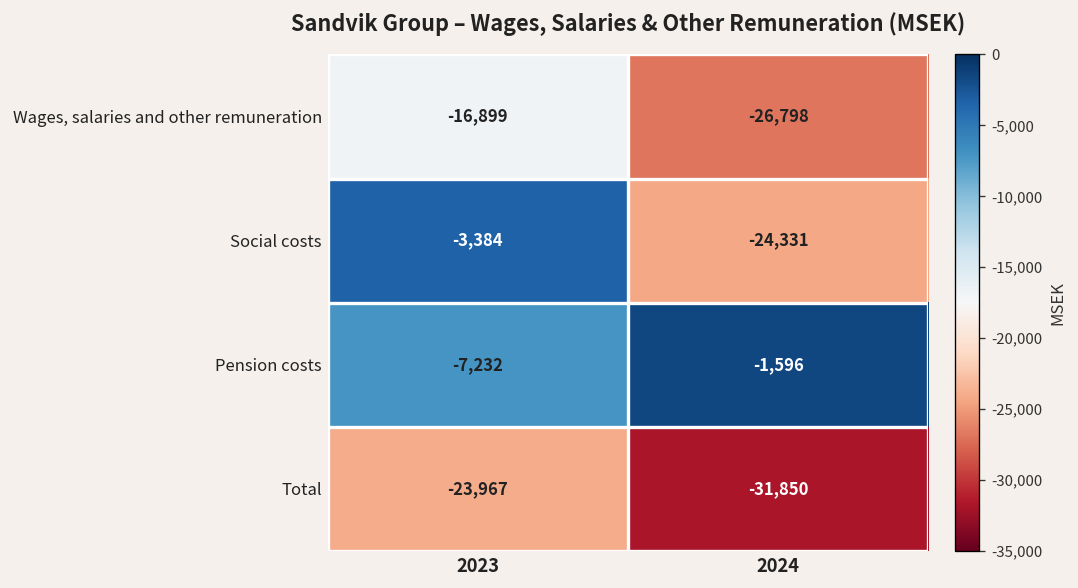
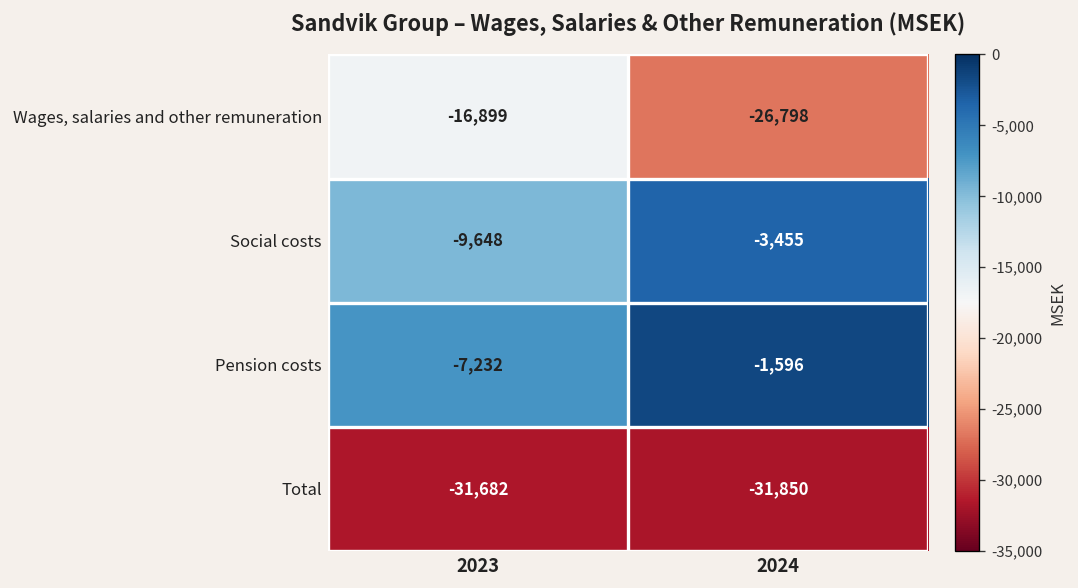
  {
    "Wages, salaries and other remuneration": {
      "2023": "-16,899",
      "2024": "-26,798"
    },
    "Social costs": {
-     "2023": "-3,384",
-     "2024": "-24,331"
+     "2023": "-9,648",
+     "2024": "-3,455"
    },
    "Pension costs": {
      "2023": "-7,232",
      "2024": "-1,596"
    },
    "Total": {
-     "2023": "-23,967",
+     "2023": "-31,682",
      "2024": "-31,850"
    }
  }
